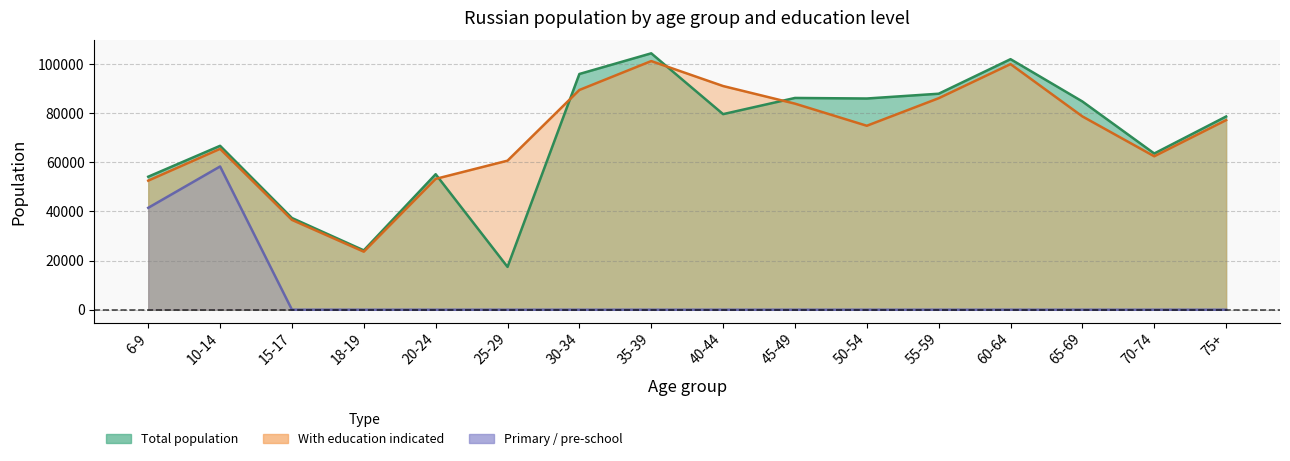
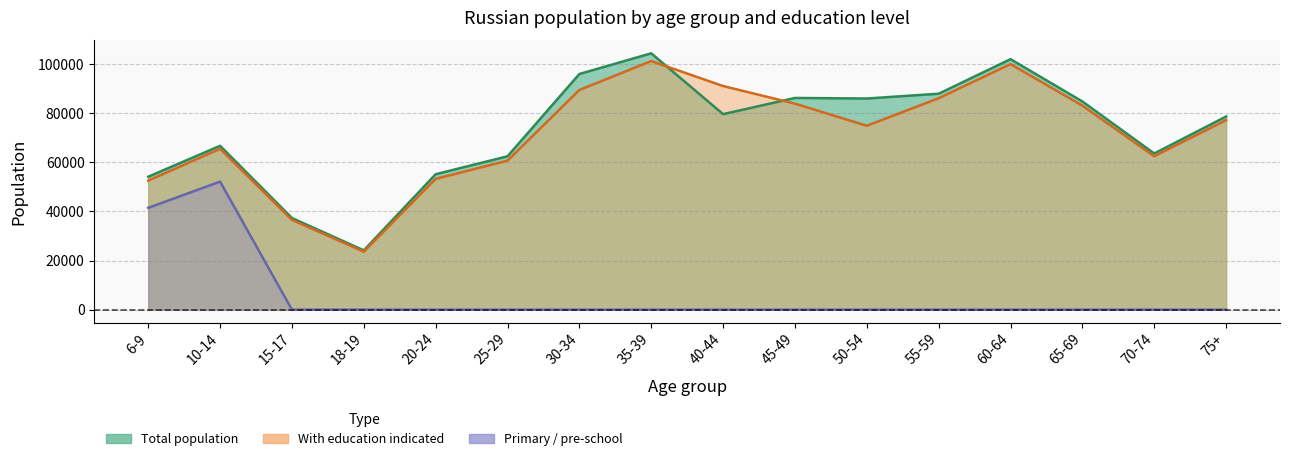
  {
    "Total population": {
      "6-9": 54000,
      "10-14": 67000,
      "20-24": 55000,
-     "25-29": 17000,
+     "25-29": 62000,
      "30-34": 96000,
      "35-39": 104000,
      "40-44": 80000,
      "45-49": 86000,
      "50-54": 86000,
      "55-59": 88000,
      "60-64": 102000,
      "65-69": 85000,
      "70-74": 64000,
      "75+": 79000
    },
    "With education indicated": {
      "6-9": 53000,
      "10-14": 65000,
      "20-24": 53000,
      "25-29": 61000,
      "30-34": 89000,
      "35-39": 101000,
      "40-44": 91000,
      "45-49": 84000,
      "50-54": 75000,
      "55-59": 86000,
      "60-64": 100000,
-     "65-69": 79000,
+     "65-69": 83000,
      "70-74": 62000,
      "75+": 77000
    },
    "Primary / pre-school": {
      "6-9": 41000,
-     "10-14": 58000,
+     "10-14": 52000,
      "15-17": 0,
      "18-19": 0,
      "20-24": 0,
      "25-29": 0,
      "30-34": 0,
      "35-39": 0,
      "40-44": 0,
      "45-49": 0,
      "50-54": 0,
      "55-59": 0,
      "60-64": 0,
      "65-69": 0,
      "70-74": 0,
      "75+": 0
    }
  }
